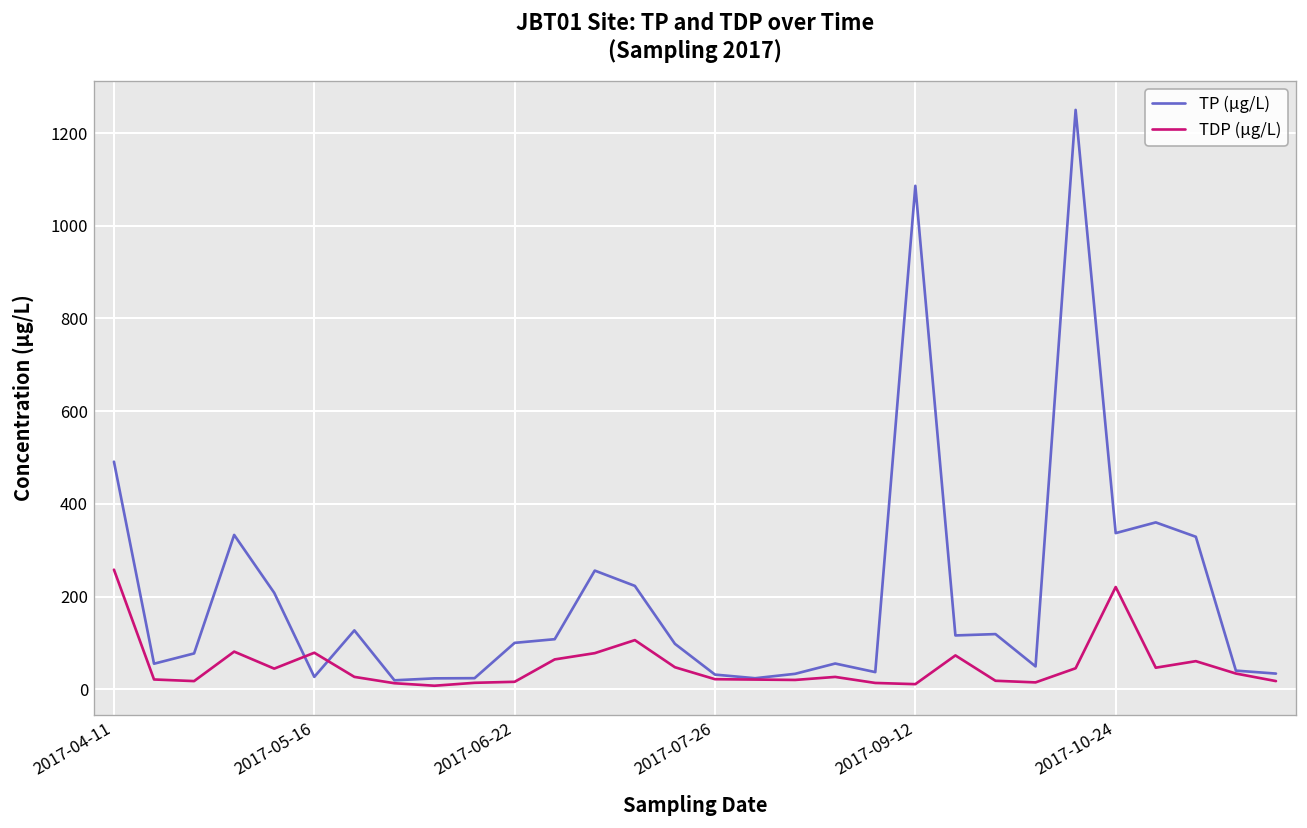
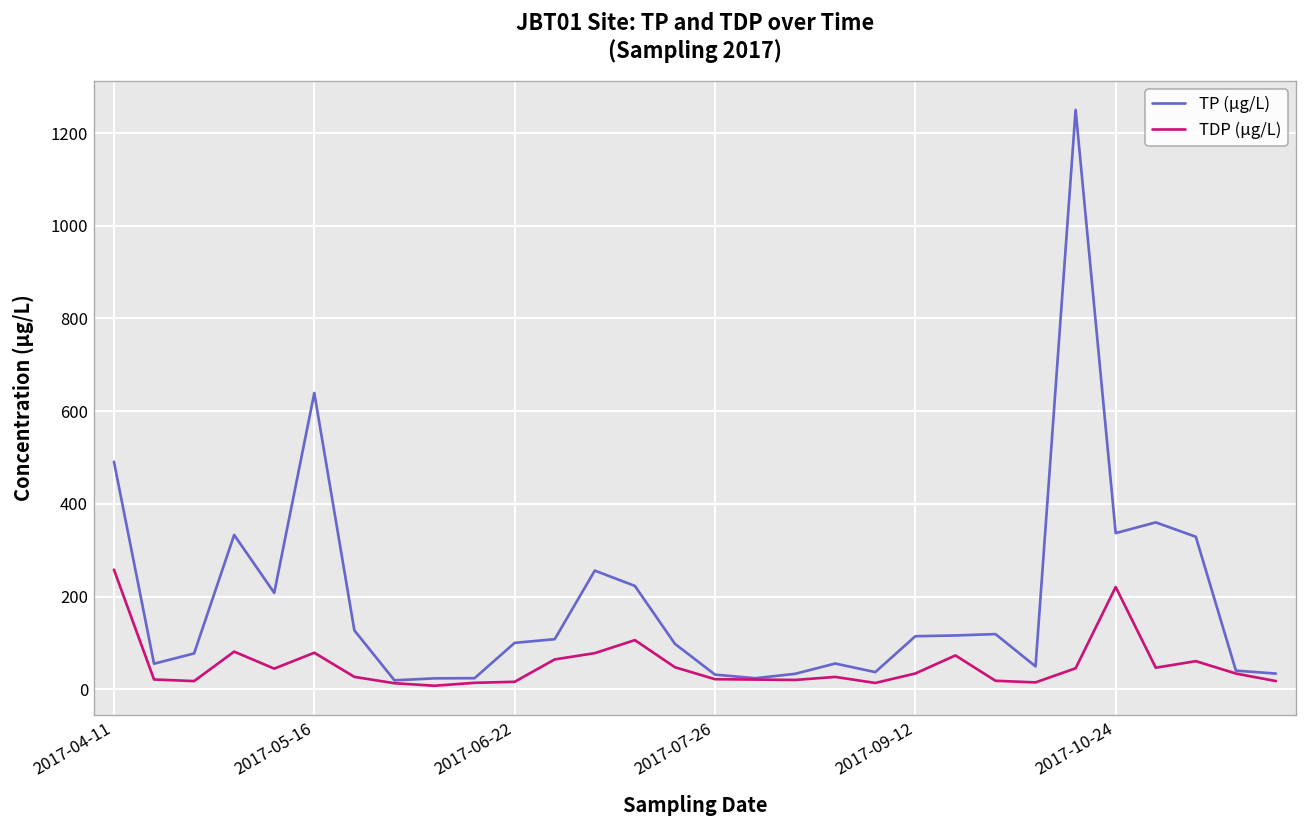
  {
    "TP (µg/L)": {
      "2017-04-11": 490,
-     "2017-05-16": 30,
+     "2017-05-16": 640,
      "2017-06-22": 100,
      "2017-07-26": 30,
-     "2017-09-12": 1090,
+     "2017-09-12": 110,
      "2017-10-24": 340
    },
    "TDP (µg/L)": {
      "2017-04-11": 260,
      "2017-05-16": 80,
      "2017-06-22": 20,
      "2017-07-26": 20,
-     "2017-09-12": 10,
+     "2017-09-12": 30,
      "2017-10-24": 220
    }
  }
